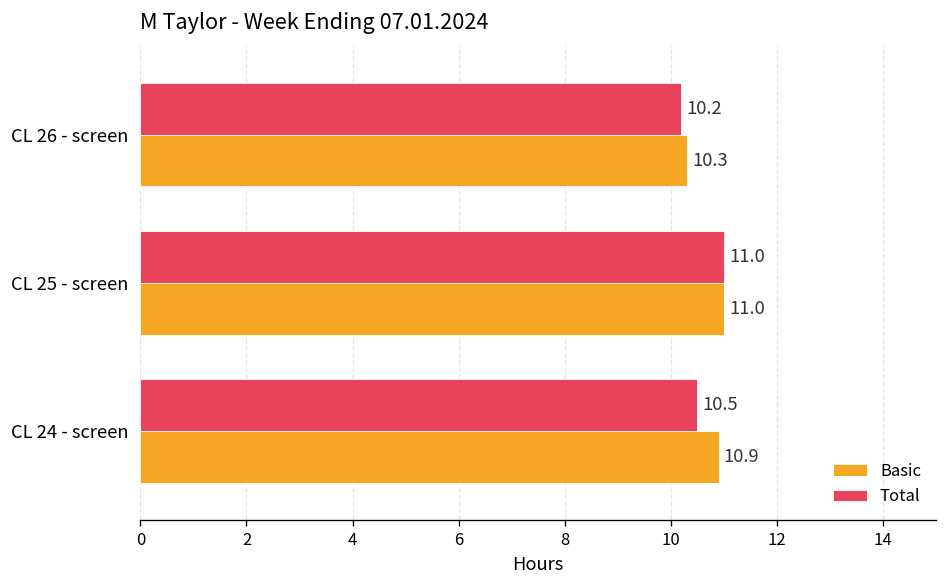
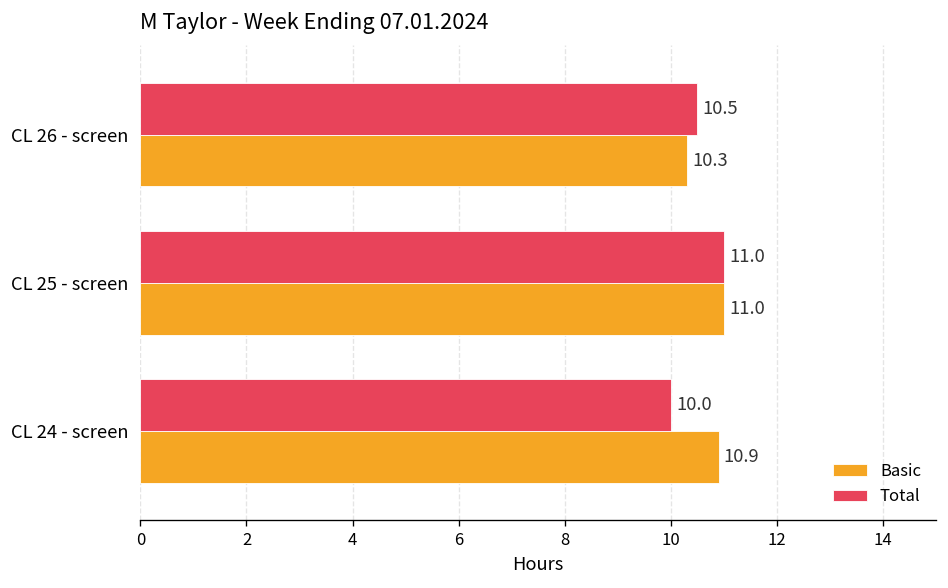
  {
    "Basic": {
      "CL 26 - screen": 10.3,
      "CL 25 - screen": 11.0,
      "CL 24 - screen": 10.9
    },
    "Total": {
-     "CL 26 - screen": 10.2,
+     "CL 26 - screen": 10.5,
      "CL 25 - screen": 11.0,
-     "CL 24 - screen": 10.5
+     "CL 24 - screen": 10.0
    }
  }
